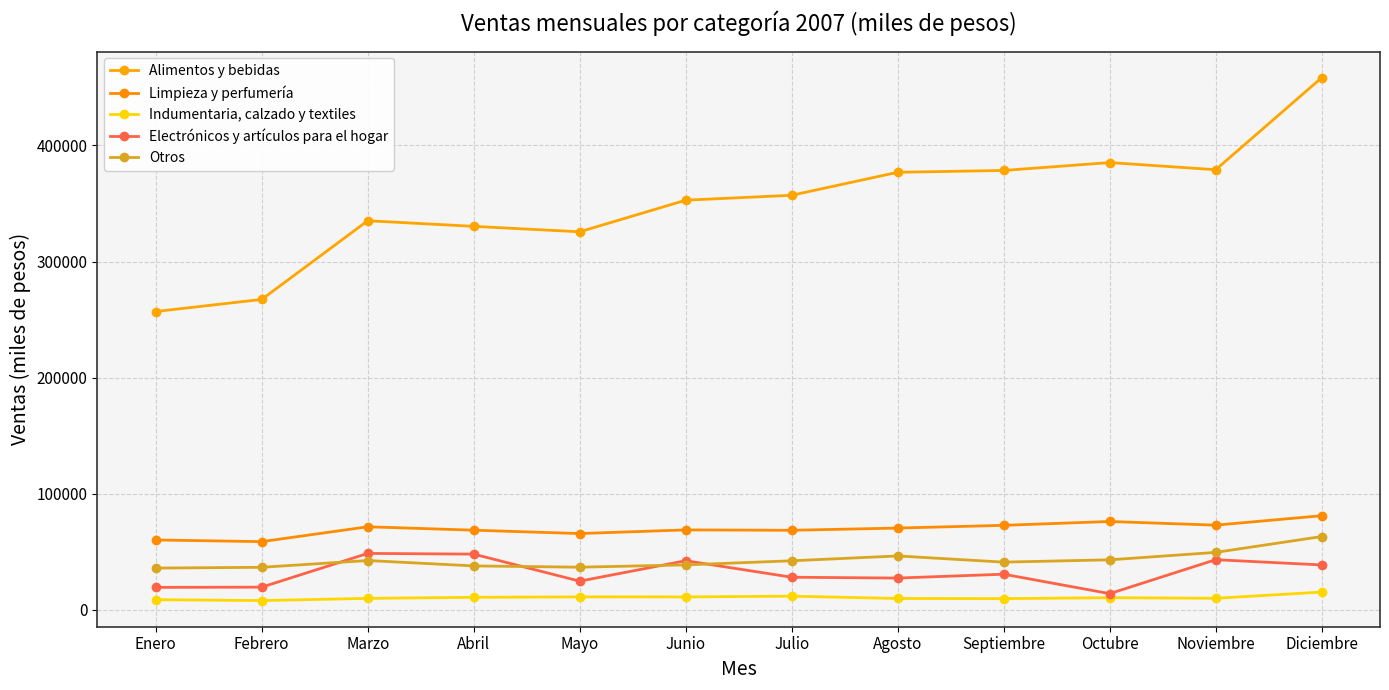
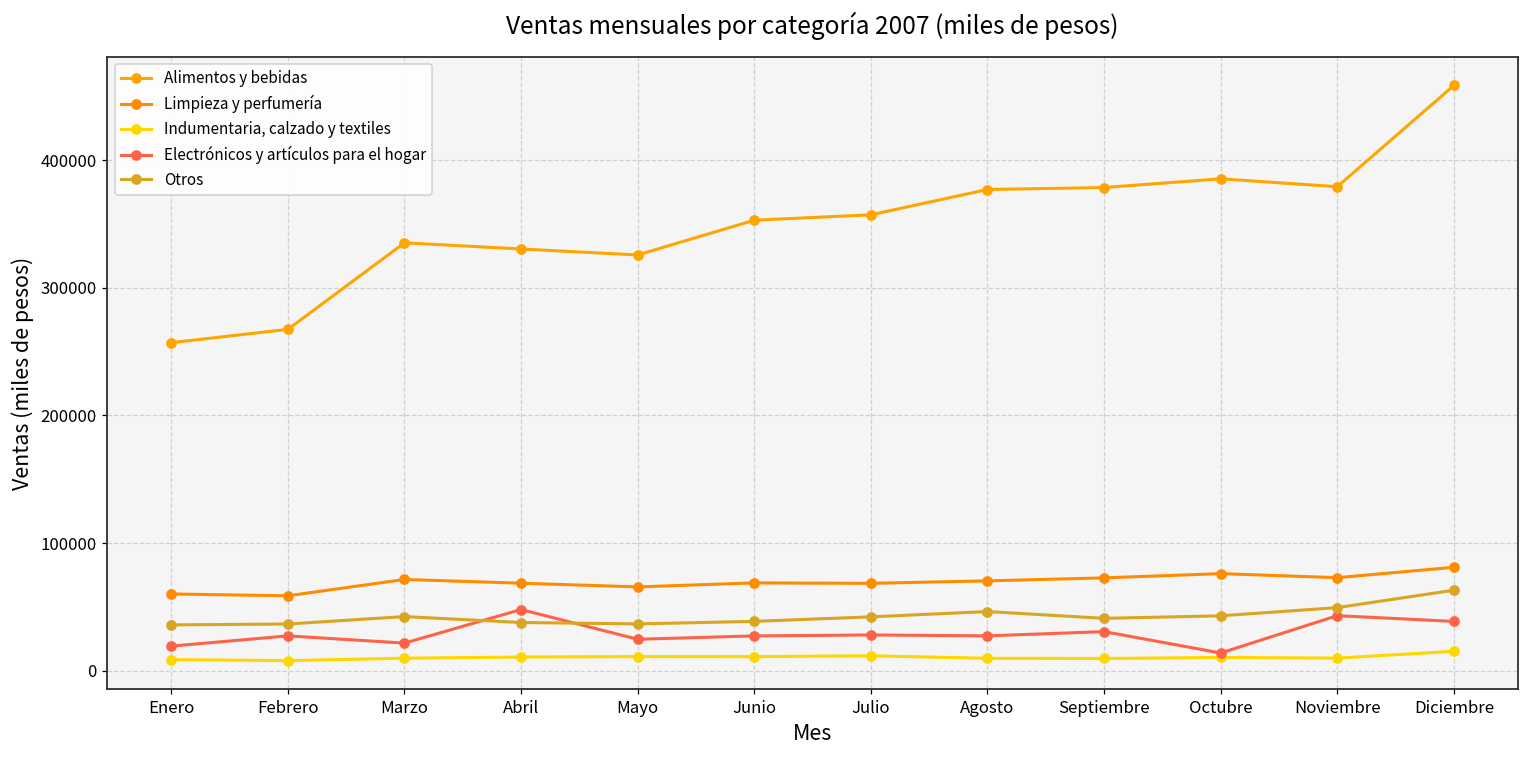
  {
    "Electrónicos y artículos para el hogar": {
      "Enero": 19000,
-     "Febrero": 20000,
-     "Marzo": 49000,
+     "Febrero": 27000,
+     "Marzo": 22000,
      "Abril": 48000,
      "Mayo": 25000,
-     "Junio": 42000,
+     "Junio": 27000,
      "Julio": 28000,
      "Agosto": 27000,
      "Septiembre": 31000,
      "Octubre": 14000,
      "Noviembre": 43000,
      "Diciembre": 39000
    }
  }
